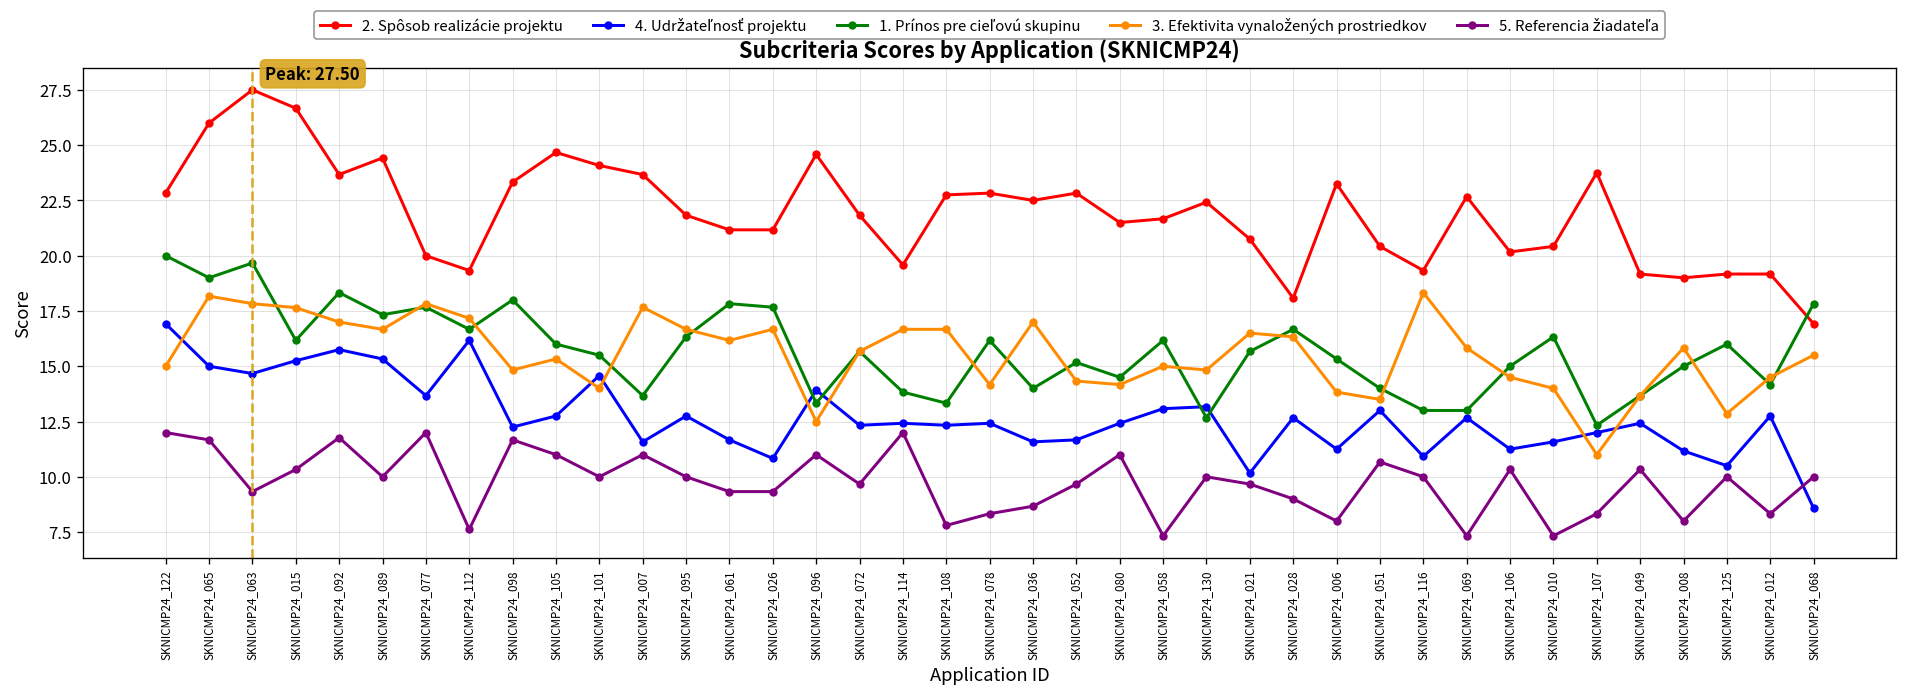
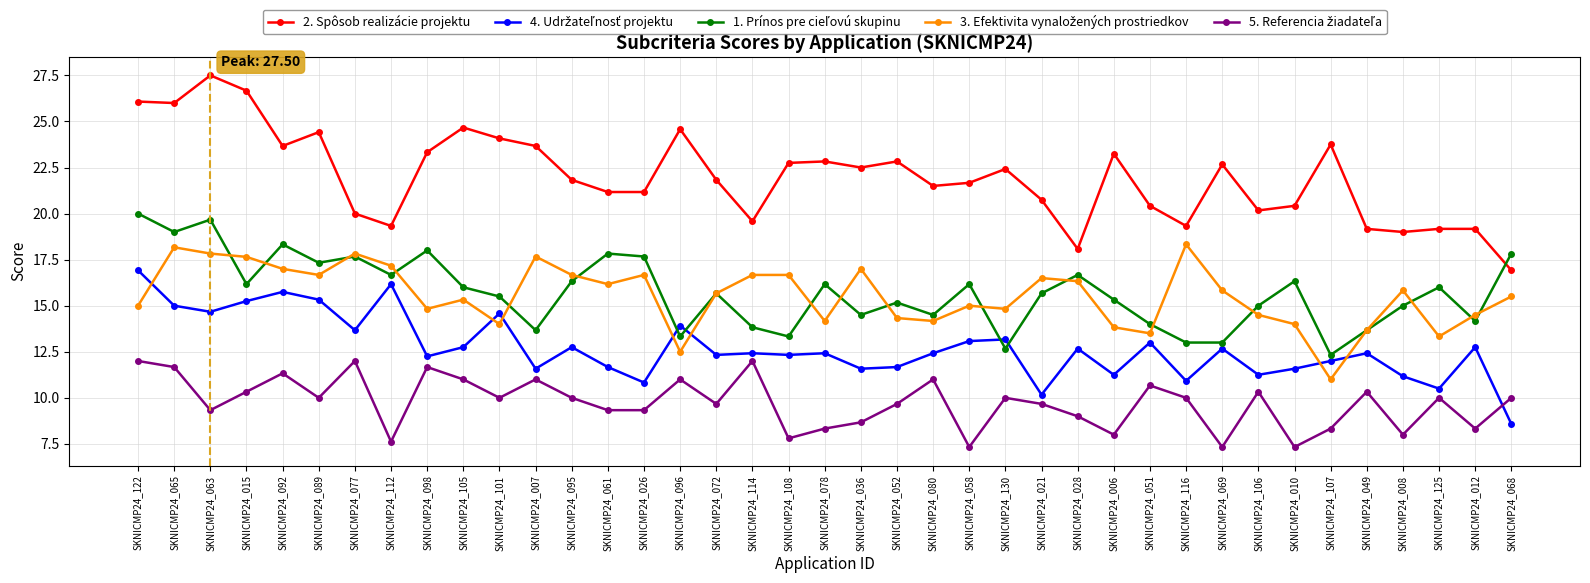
  {
    "2. Spôsob realizácie projektu": {
-     "SKNICMP24_122": 22.8,
+     "SKNICMP24_122": 26.1,
      "SKNICMP24_065": 26.0,
      "SKNICMP24_015": 26.7,
      "SKNICMP24_092": 23.7,
      "SKNICMP24_089": 24.4,
      "SKNICMP24_077": 20.0,
      "SKNICMP24_112": 19.3,
      "SKNICMP24_098": 23.3,
      "SKNICMP24_105": 24.7,
      "SKNICMP24_101": 24.1,
      "SKNICMP24_007": 23.7,
      "SKNICMP24_095": 21.8,
      "SKNICMP24_061": 21.2,
      "SKNICMP24_026": 21.2,
      "SKNICMP24_096": 24.6,
      "SKNICMP24_072": 21.8,
      "SKNICMP24_114": 19.6,
      "SKNICMP24_108": 22.8,
      "SKNICMP24_078": 22.8,
      "SKNICMP24_036": 22.5,
      "SKNICMP24_052": 22.8,
      "SKNICMP24_080": 21.5,
      "SKNICMP24_058": 21.7,
      "SKNICMP24_130": 22.4,
      "SKNICMP24_021": 20.8,
      "SKNICMP24_028": 18.1,
      "SKNICMP24_006": 23.3,
      "SKNICMP24_051": 20.4,
      "SKNICMP24_116": 19.3,
      "SKNICMP24_069": 22.7,
      "SKNICMP24_106": 20.2,
      "SKNICMP24_010": 20.4,
      "SKNICMP24_107": 23.8,
      "SKNICMP24_049": 19.2,
      "SKNICMP24_008": 19.0,
      "SKNICMP24_125": 19.2,
      "SKNICMP24_012": 19.2,
      "SKNICMP24_068": 16.9
    },
    "4. Udržateľnosť projektu": {
      "SKNICMP24_122": 16.9,
      "SKNICMP24_065": 15.0,
      "SKNICMP24_063": 14.7,
      "SKNICMP24_015": 15.3,
      "SKNICMP24_092": 15.8,
      "SKNICMP24_089": 15.3,
      "SKNICMP24_077": 13.7,
      "SKNICMP24_112": 16.2,
      "SKNICMP24_098": 12.3,
      "SKNICMP24_105": 12.8,
      "SKNICMP24_101": 14.6,
      "SKNICMP24_007": 11.6,
      "SKNICMP24_095": 12.8,
      "SKNICMP24_061": 11.7,
      "SKNICMP24_026": 10.8,
      "SKNICMP24_096": 13.9,
      "SKNICMP24_072": 12.3,
      "SKNICMP24_114": 12.4,
      "SKNICMP24_108": 12.3,
      "SKNICMP24_078": 12.4,
      "SKNICMP24_036": 11.6,
      "SKNICMP24_052": 11.7,
      "SKNICMP24_080": 12.4,
      "SKNICMP24_058": 13.1,
      "SKNICMP24_130": 13.2,
      "SKNICMP24_021": 10.2,
      "SKNICMP24_028": 12.7,
      "SKNICMP24_006": 11.3,
      "SKNICMP24_051": 13.0,
      "SKNICMP24_116": 10.9,
      "SKNICMP24_069": 12.7,
      "SKNICMP24_106": 11.3,
      "SKNICMP24_010": 11.6,
      "SKNICMP24_107": 12.0,
      "SKNICMP24_049": 12.4,
      "SKNICMP24_008": 11.2,
      "SKNICMP24_125": 10.5,
      "SKNICMP24_012": 12.8,
      "SKNICMP24_068": 8.6
    },
    "1. Prínos pre cieľovú skupinu": {
      "SKNICMP24_122": 20.0,
      "SKNICMP24_065": 19.0,
      "SKNICMP24_063": 19.7,
      "SKNICMP24_015": 16.2,
      "SKNICMP24_092": 18.3,
      "SKNICMP24_089": 17.3,
      "SKNICMP24_077": 17.7,
      "SKNICMP24_112": 16.7,
      "SKNICMP24_098": 18.0,
      "SKNICMP24_105": 16.0,
      "SKNICMP24_101": 15.5,
      "SKNICMP24_007": 13.7,
      "SKNICMP24_095": 16.3,
      "SKNICMP24_061": 17.8,
      "SKNICMP24_026": 17.7,
      "SKNICMP24_096": 13.3,
      "SKNICMP24_114": 13.8,
      "SKNICMP24_108": 13.3,
      "SKNICMP24_078": 16.2,
-     "SKNICMP24_036": 14.0,
+     "SKNICMP24_036": 14.5,
      "SKNICMP24_052": 15.2,
      "SKNICMP24_080": 14.5,
      "SKNICMP24_058": 16.2,
      "SKNICMP24_130": 12.7,
      "SKNICMP24_021": 15.7,
      "SKNICMP24_028": 16.7,
      "SKNICMP24_006": 15.3,
      "SKNICMP24_051": 14.0,
      "SKNICMP24_116": 13.0,
      "SKNICMP24_069": 13.0,
      "SKNICMP24_106": 15.0,
      "SKNICMP24_010": 16.3,
      "SKNICMP24_107": 12.3,
      "SKNICMP24_008": 15.0,
      "SKNICMP24_125": 16.0,
      "SKNICMP24_012": 14.2,
      "SKNICMP24_068": 17.8
    },
    "3. Efektivita vynaložených prostriedkov": {
      "SKNICMP24_122": 15.0,
      "SKNICMP24_065": 18.2,
      "SKNICMP24_063": 17.8,
      "SKNICMP24_015": 17.7,
      "SKNICMP24_092": 17.0,
      "SKNICMP24_089": 16.7,
      "SKNICMP24_077": 17.8,
      "SKNICMP24_112": 17.2,
      "SKNICMP24_098": 14.8,
      "SKNICMP24_105": 15.3,
      "SKNICMP24_101": 14.0,
      "SKNICMP24_007": 17.7,
      "SKNICMP24_095": 16.7,
      "SKNICMP24_061": 16.2,
      "SKNICMP24_026": 16.7,
      "SKNICMP24_096": 12.5,
      "SKNICMP24_114": 16.7,
      "SKNICMP24_108": 16.7,
      "SKNICMP24_078": 14.2,
      "SKNICMP24_036": 17.0,
      "SKNICMP24_052": 14.3,
      "SKNICMP24_080": 14.2,
      "SKNICMP24_058": 15.0,
      "SKNICMP24_130": 14.8,
      "SKNICMP24_021": 16.5,
      "SKNICMP24_028": 16.3,
      "SKNICMP24_006": 13.8,
      "SKNICMP24_051": 13.5,
      "SKNICMP24_116": 18.3,
      "SKNICMP24_069": 15.8,
      "SKNICMP24_106": 14.5,
      "SKNICMP24_010": 14.0,
      "SKNICMP24_107": 11.0,
      "SKNICMP24_008": 15.8,
-     "SKNICMP24_125": 12.9,
+     "SKNICMP24_125": 13.3,
      "SKNICMP24_012": 14.5,
      "SKNICMP24_068": 15.5
    },
    "5. Referencia žiadateľa": {
      "SKNICMP24_122": 12.0,
      "SKNICMP24_065": 11.7,
      "SKNICMP24_063": 9.3,
      "SKNICMP24_015": 10.3,
-     "SKNICMP24_092": 11.8,
+     "SKNICMP24_092": 11.3,
      "SKNICMP24_089": 10.0,
      "SKNICMP24_077": 12.0,
      "SKNICMP24_112": 7.6,
      "SKNICMP24_098": 11.7,
      "SKNICMP24_105": 11.0,
      "SKNICMP24_101": 10.0,
      "SKNICMP24_007": 11.0,
      "SKNICMP24_095": 10.0,
      "SKNICMP24_061": 9.3,
      "SKNICMP24_026": 9.3,
      "SKNICMP24_096": 11.0,
      "SKNICMP24_072": 9.7,
      "SKNICMP24_114": 12.0,
      "SKNICMP24_108": 7.8,
      "SKNICMP24_078": 8.3,
      "SKNICMP24_036": 8.7,
      "SKNICMP24_052": 9.7,
      "SKNICMP24_080": 11.0,
      "SKNICMP24_058": 7.3,
      "SKNICMP24_130": 10.0,
      "SKNICMP24_021": 9.7,
      "SKNICMP24_028": 9.0,
      "SKNICMP24_006": 8.0,
      "SKNICMP24_051": 10.7,
      "SKNICMP24_116": 10.0,
      "SKNICMP24_069": 7.3,
      "SKNICMP24_106": 10.3,
      "SKNICMP24_010": 7.3,
      "SKNICMP24_107": 8.3,
      "SKNICMP24_049": 10.3,
      "SKNICMP24_008": 8.0,
      "SKNICMP24_125": 10.0,
      "SKNICMP24_012": 8.3,
      "SKNICMP24_068": 10.0
    }
  }
